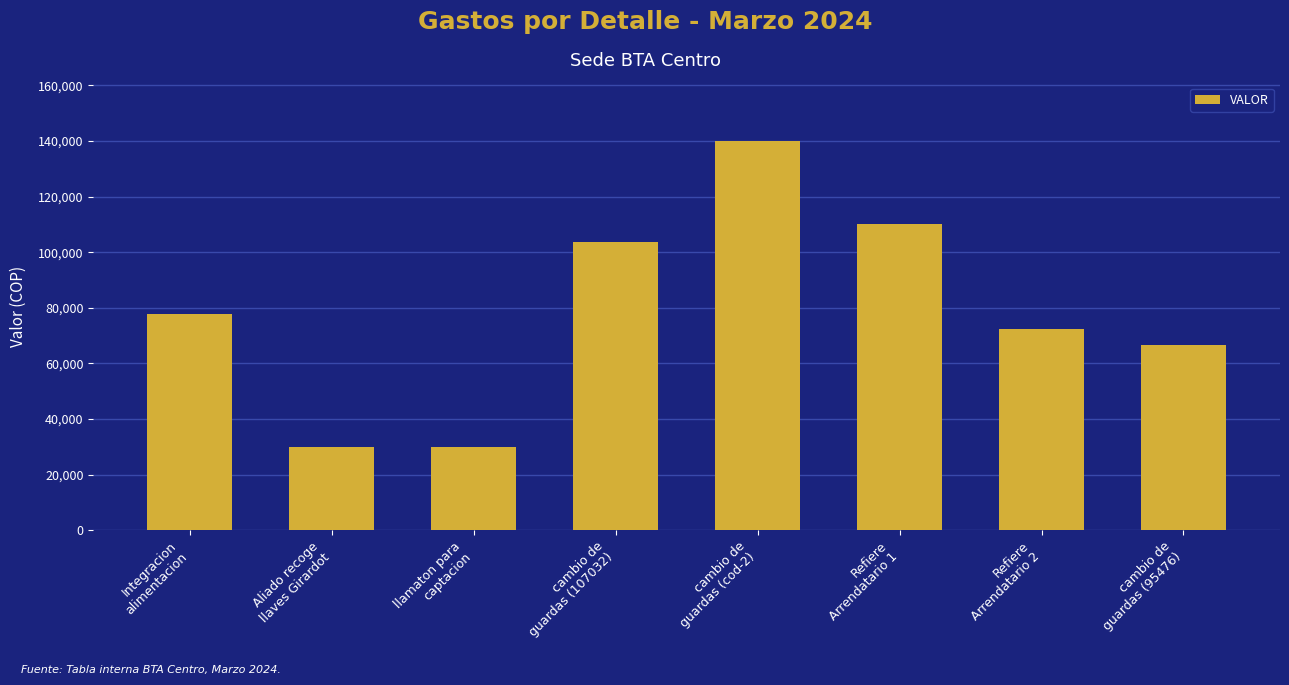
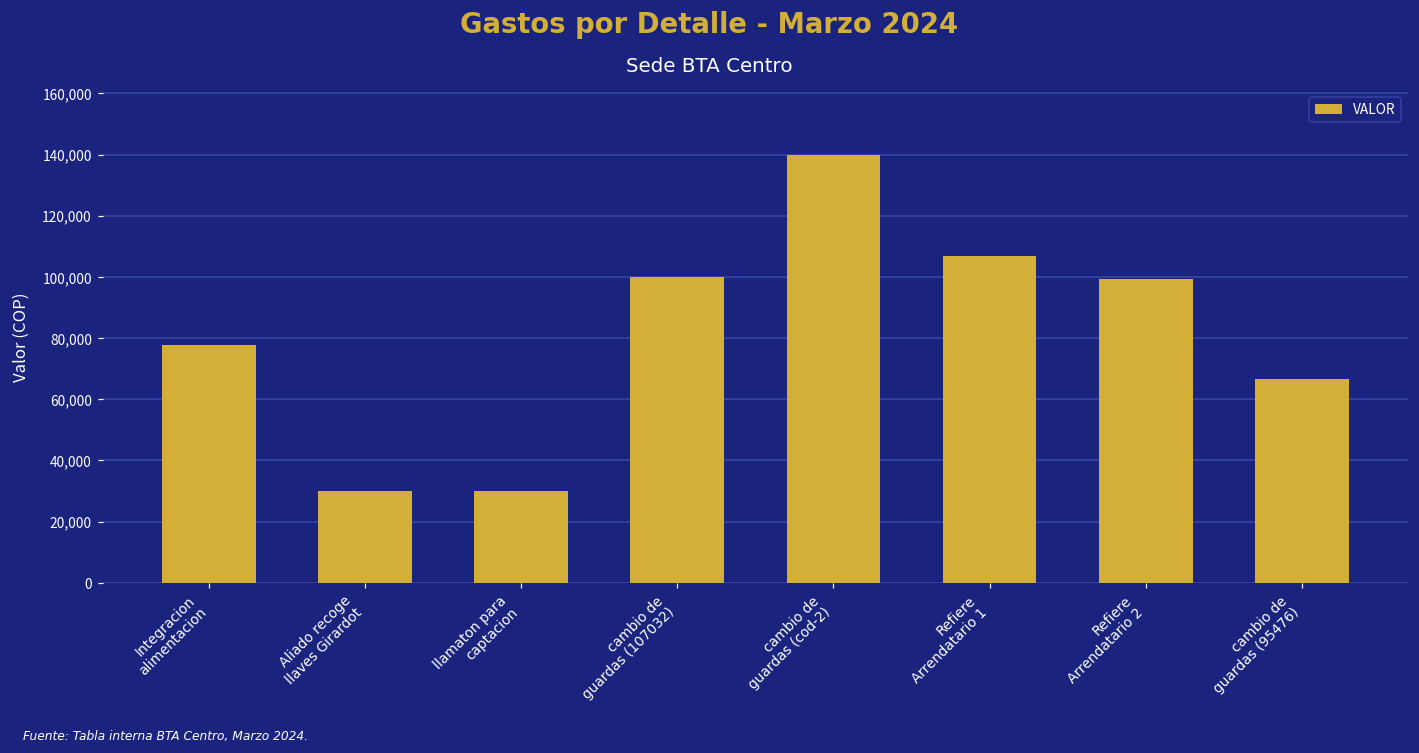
  {
    "Integracion alimentacion": "78,000",
    "Aliado recoge llaves Girardot": "30,000",
    "llamaton para captacion": "30,000",
-   "cambio de guardas (107032)": "104,000",
+   "cambio de guardas (107032)": "100,000",
    "cambio de guardas (cod-2)": "140,000",
-   "Refiere Arrendatario 1": "110,000",
-   "Refiere Arrendatario 2": "72,000",
+   "Refiere Arrendatario 1": "107,000",
+   "Refiere Arrendatario 2": "99,000",
    "cambio de guardas (95476)": "67,000"
  }
